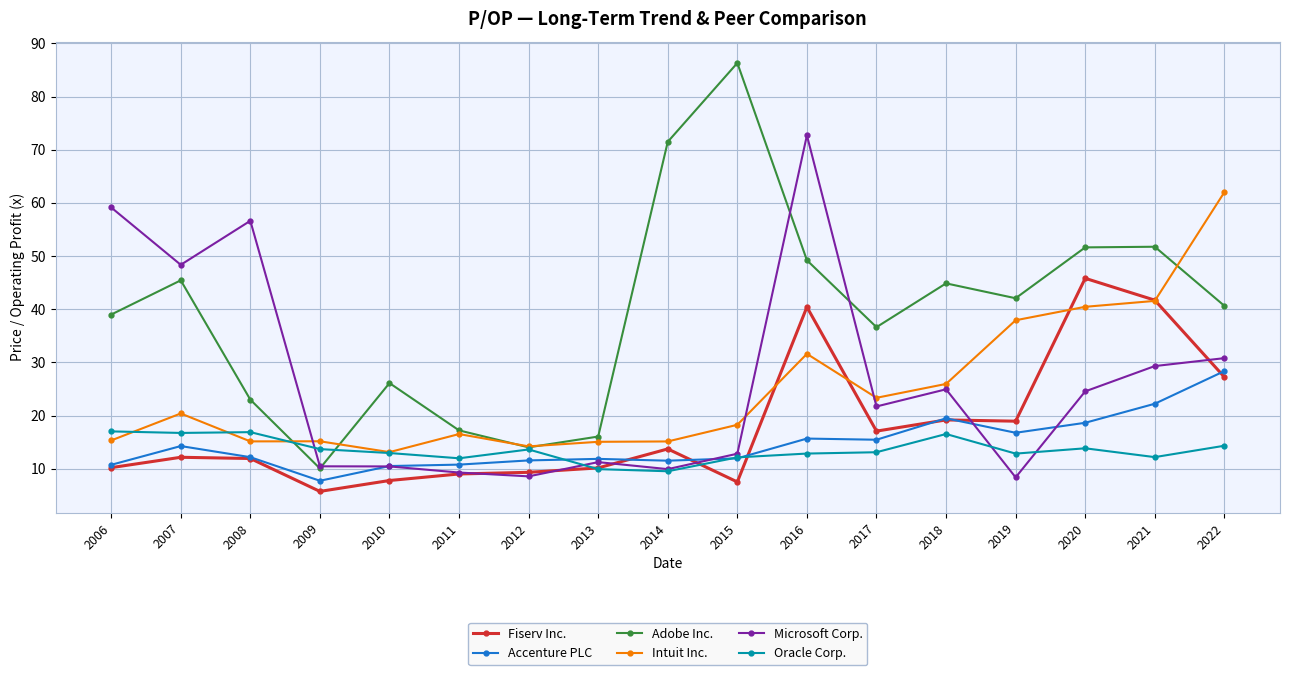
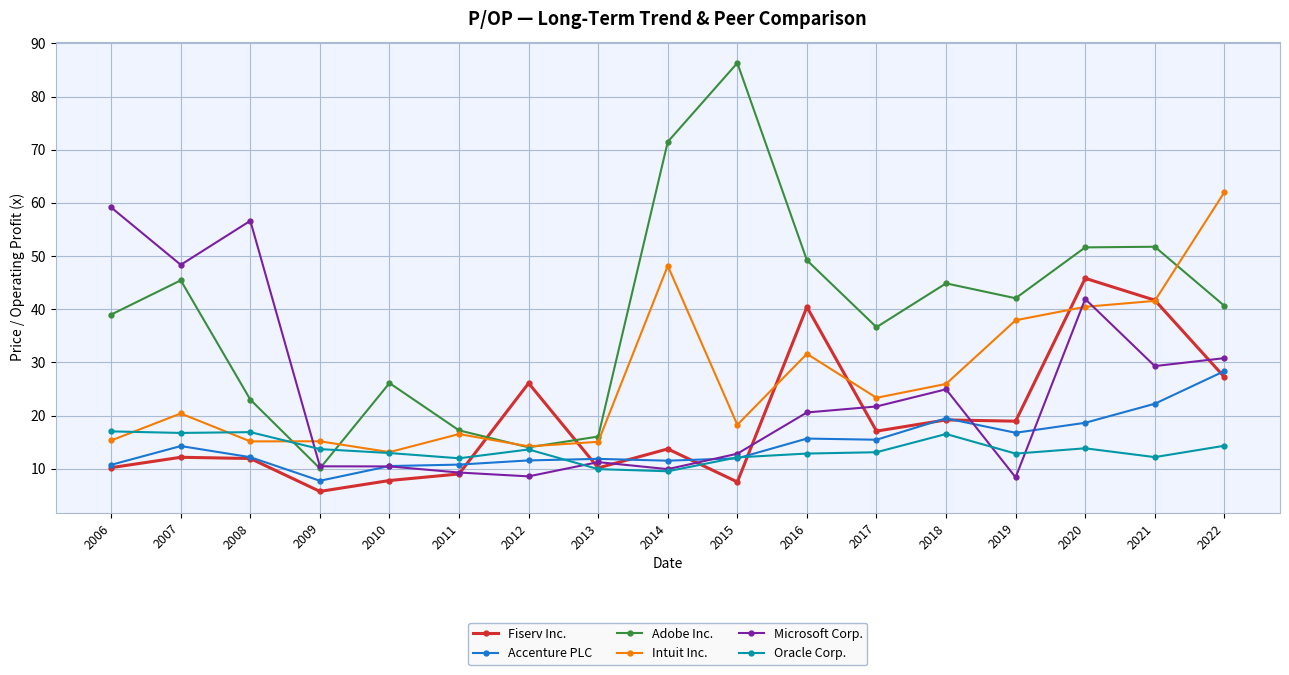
  {
    "Fiserv Inc.": {
      "2006": 10,
      "2007": 12,
      "2009": 6,
      "2010": 8,
-     "2012": 9,
+     "2012": 26,
      "2014": 14,
      "2015": 8,
      "2016": 40,
      "2017": 17,
      "2019": 19,
      "2020": 46,
      "2022": 27
    },
    "Adobe Inc.": {
      "2006": 39,
      "2007": 45,
      "2008": 23,
      "2010": 26,
      "2011": 17,
      "2013": 16,
      "2014": 71,
      "2015": 86,
      "2016": 49,
      "2017": 37,
      "2018": 45,
      "2019": 42,
      "2020": 52,
      "2021": 52,
      "2022": 41
    },
    "Intuit Inc.": {
      "2006": 15,
      "2007": 20,
      "2008": 15,
      "2009": 15,
      "2011": 17,
      "2013": 15,
-     "2014": 15,
+     "2014": 48,
      "2015": 18,
      "2016": 32,
      "2017": 23,
      "2018": 26,
      "2019": 38,
      "2020": 40,
      "2022": 62
    },
    "Microsoft Corp.": {
      "2006": 59,
      "2007": 48,
      "2008": 57,
      "2012": 9,
      "2013": 11,
      "2015": 13,
-     "2016": 73,
+     "2016": 21,
      "2017": 22,
      "2018": 25,
      "2019": 8,
-     "2020": 25,
+     "2020": 42,
      "2021": 29,
      "2022": 31
    }
  }
